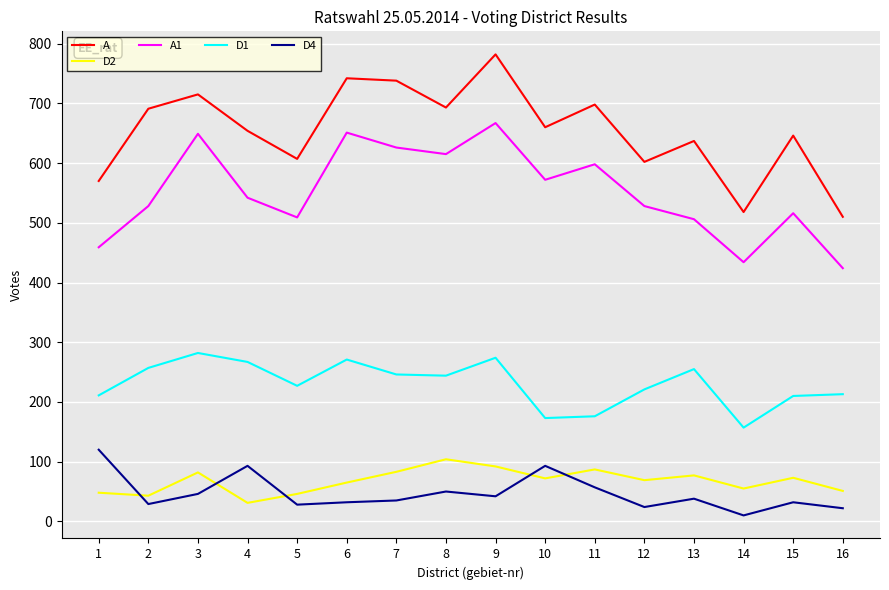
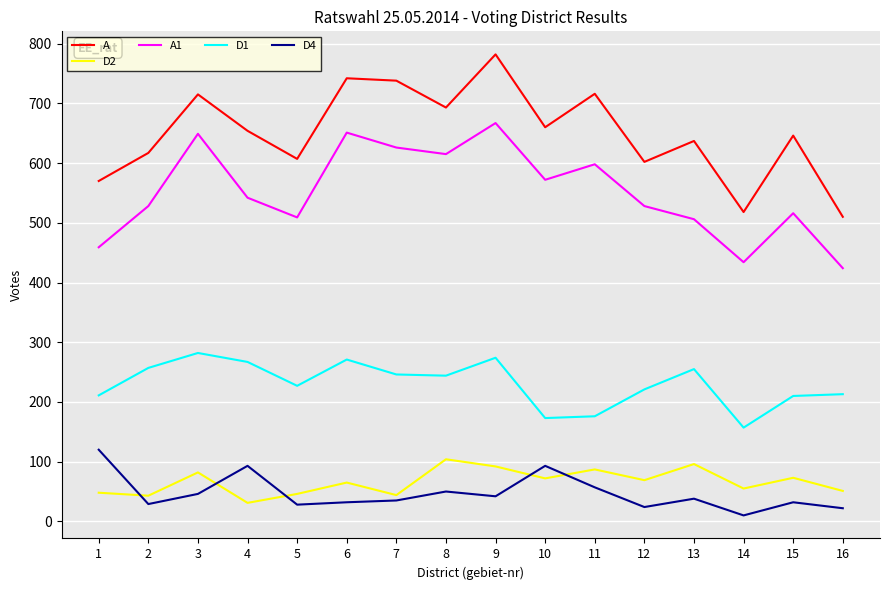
  {
    "A": {
      "1": 570,
-     "2": 690,
+     "2": 620,
      "3": 720,
      "4": 650,
      "5": 610,
      "6": 740,
      "7": 740,
      "8": 690,
      "9": 780,
      "10": 660,
-     "11": 700,
+     "11": 720,
      "12": 600,
      "13": 640,
      "14": 520,
      "15": 650,
      "16": 510
    },
    "D2": {
      "1": 50,
      "2": 40,
      "3": 80,
      "4": 30,
      "5": 50,
      "6": 70,
-     "7": 80,
+     "7": 40,
      "8": 100,
      "9": 90,
      "10": 70,
      "11": 90,
      "12": 70,
-     "13": 80,
+     "13": 100,
      "14": 60,
      "15": 70,
      "16": 50
    },
    "A1": {
      "1": 460,
      "2": 530,
      "3": 650,
      "4": 540,
      "5": 510,
      "6": 650,
      "7": 630,
      "8": 620,
      "9": 670,
      "10": 570,
      "11": 600,
      "12": 530,
      "13": 510,
      "14": 430,
      "15": 520,
      "16": 420
    },
    "D1": {
      "1": 210,
      "2": 260,
      "3": 280,
      "4": 270,
      "5": 230,
      "6": 270,
      "7": 250,
      "8": 240,
      "9": 270,
      "10": 170,
      "11": 180,
      "12": 220,
      "13": 260,
      "14": 160,
      "15": 210,
      "16": 210
    },
    "D4": {
      "1": 120,
      "2": 30,
      "3": 50,
      "4": 90,
      "5": 30,
      "6": 30,
      "7": 40,
      "8": 50,
      "9": 40,
      "10": 90,
      "11": 60,
      "12": 20,
      "13": 40,
      "14": 10,
      "15": 30,
      "16": 20
    }
  }
